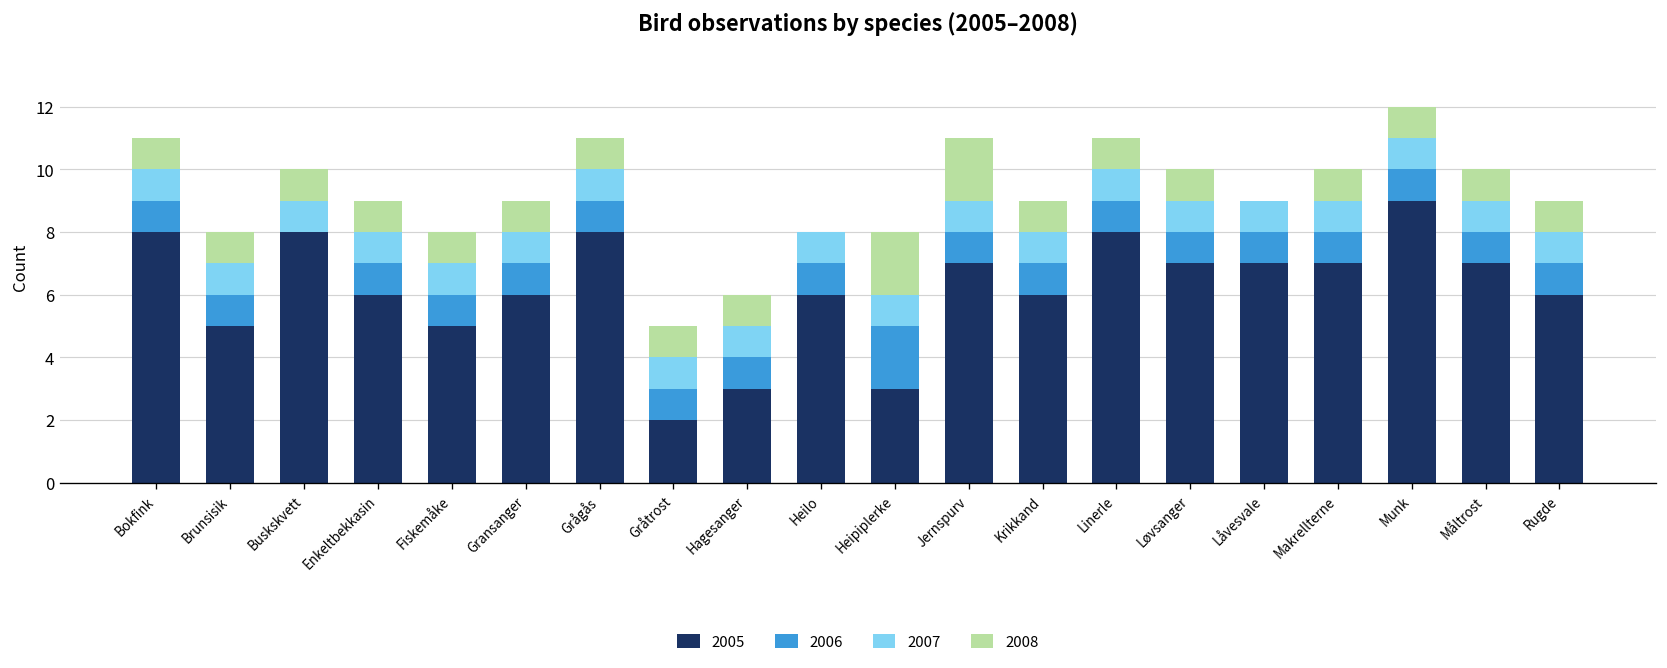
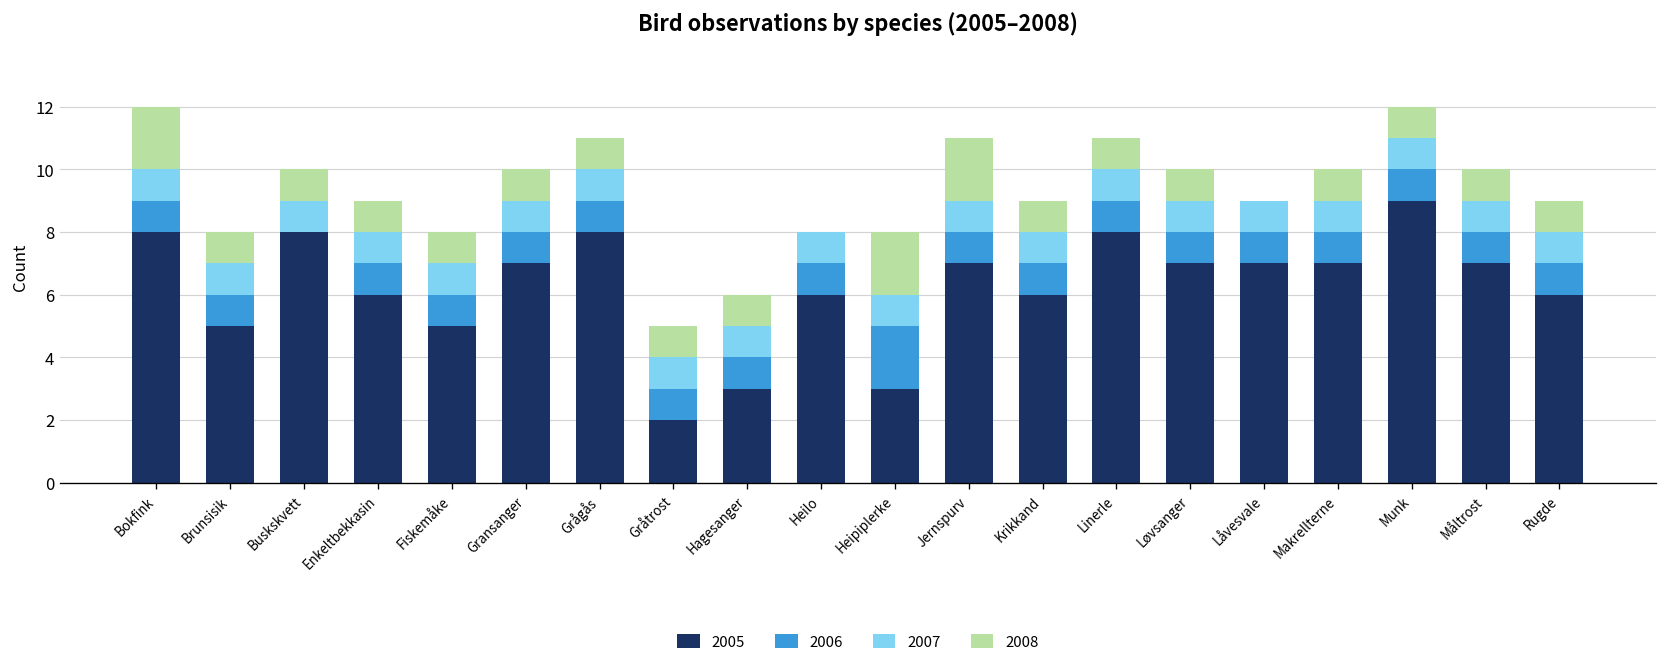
  {
    "2005": {
      "Bokfink": 8,
      "Brunsisik": 5,
      "Buskskvett": 8,
      "Enkeltbekkasin": 6,
      "Fiskemåke": 5,
-     "Gransanger": 6,
+     "Gransanger": 7,
      "Grågås": 8,
      "Gråtrost": 2,
      "Hagesanger": 3,
      "Heilo": 6,
      "Heipiplerke": 3,
      "Jernspurv": 7,
      "Krikkand": 6,
      "Linerle": 8,
      "Løvsanger": 7,
      "Låvesvale": 7,
      "Makrellterne": 7,
      "Munk": 9,
      "Måltrost": 7,
      "Rugde": 6
    },
    "2006": {
      "Bokfink": 1,
      "Brunsisik": 1,
      "Buskskvett": 0,
      "Enkeltbekkasin": 1,
      "Fiskemåke": 1,
      "Gransanger": 1,
      "Grågås": 1,
      "Gråtrost": 1,
      "Hagesanger": 1,
      "Heilo": 1,
      "Heipiplerke": 2,
      "Jernspurv": 1,
      "Krikkand": 1,
      "Linerle": 1,
      "Løvsanger": 1,
      "Låvesvale": 1,
      "Makrellterne": 1,
      "Munk": 1,
      "Måltrost": 1,
      "Rugde": 1
    },
    "2007": {
      "Bokfink": 1,
      "Brunsisik": 1,
      "Buskskvett": 1,
      "Enkeltbekkasin": 1,
      "Fiskemåke": 1,
      "Gransanger": 1,
      "Grågås": 1,
      "Gråtrost": 1,
      "Hagesanger": 1,
      "Heilo": 1,
      "Heipiplerke": 1,
      "Jernspurv": 1,
      "Krikkand": 1,
      "Linerle": 1,
      "Løvsanger": 1,
      "Låvesvale": 1,
      "Makrellterne": 1,
      "Munk": 1,
      "Måltrost": 1,
      "Rugde": 1
    },
    "2008": {
-     "Bokfink": 1,
+     "Bokfink": 2,
      "Brunsisik": 1,
      "Buskskvett": 1,
      "Enkeltbekkasin": 1,
      "Fiskemåke": 1,
      "Gransanger": 1,
      "Grågås": 1,
      "Gråtrost": 1,
      "Hagesanger": 1,
      "Heilo": 0,
      "Heipiplerke": 2,
      "Jernspurv": 2,
      "Krikkand": 1,
      "Linerle": 1,
      "Løvsanger": 1,
      "Låvesvale": 0,
      "Makrellterne": 1,
      "Munk": 1,
      "Måltrost": 1,
      "Rugde": 1
    }
  }
